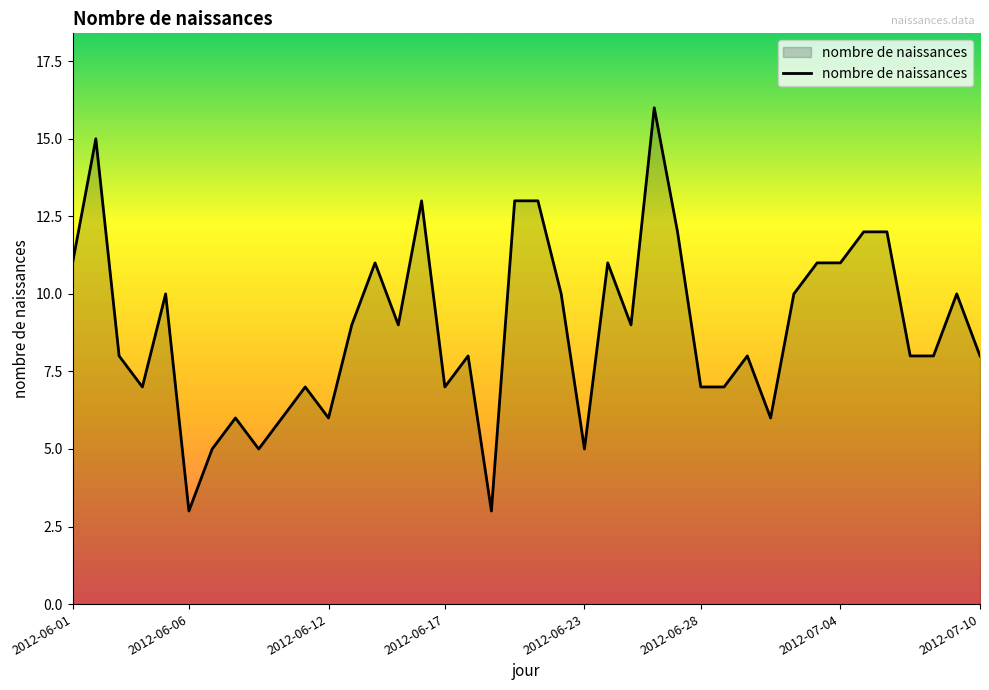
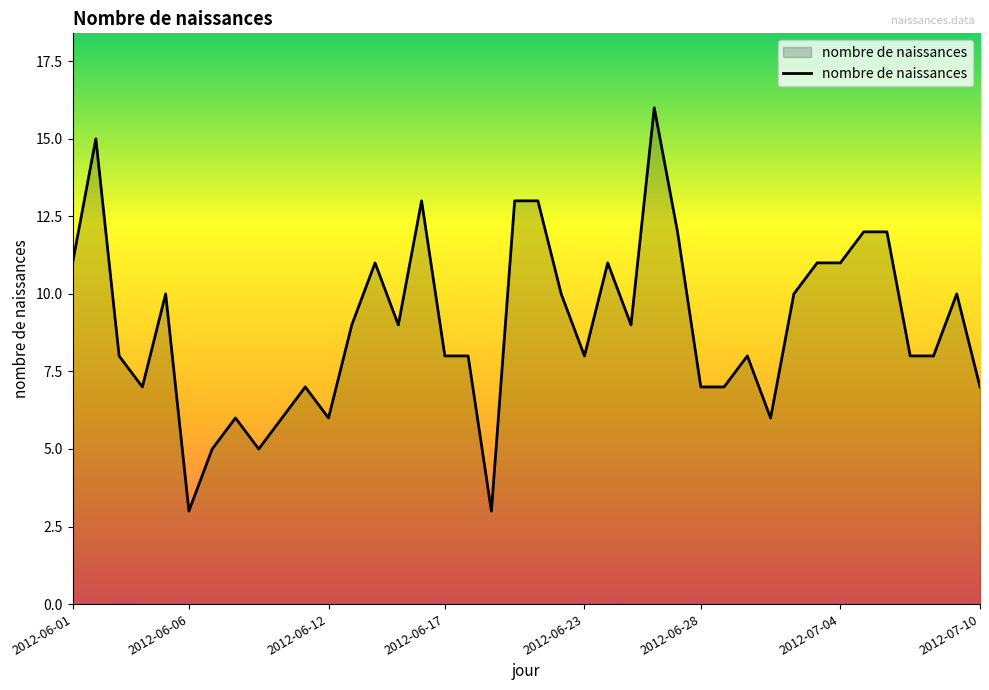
  {
    "2012-06-01": 11,
    "2012-06-06": 3,
    "2012-06-12": 6,
-   "2012-06-17": 7,
-   "2012-06-23": 5,
+   "2012-06-17": 8,
+   "2012-06-23": 8,
    "2012-06-28": 7,
    "2012-07-04": 11,
-   "2012-07-10": 8
+   "2012-07-10": 7
  }
